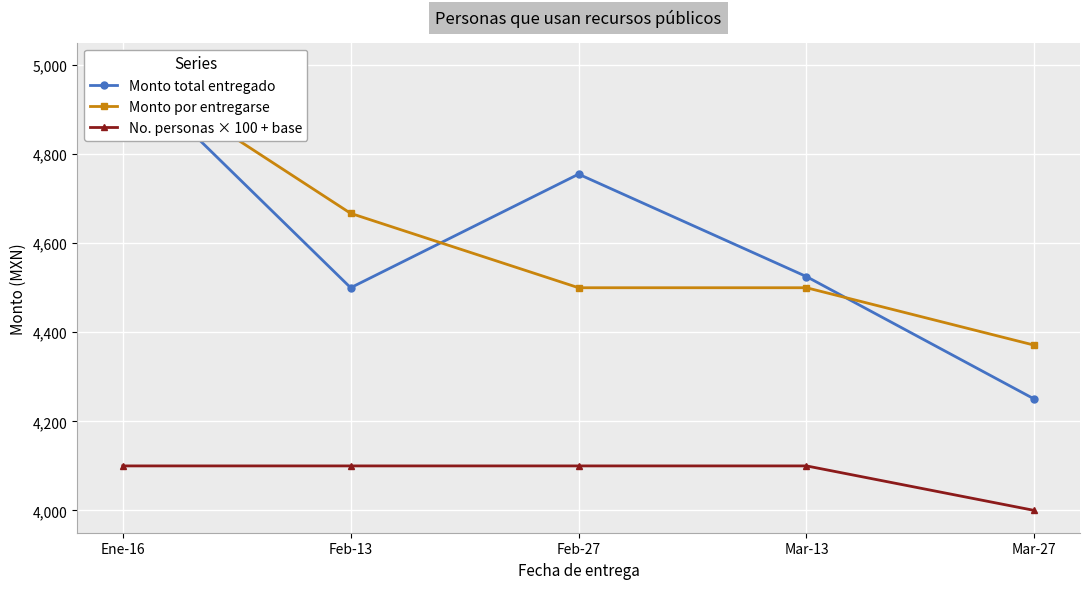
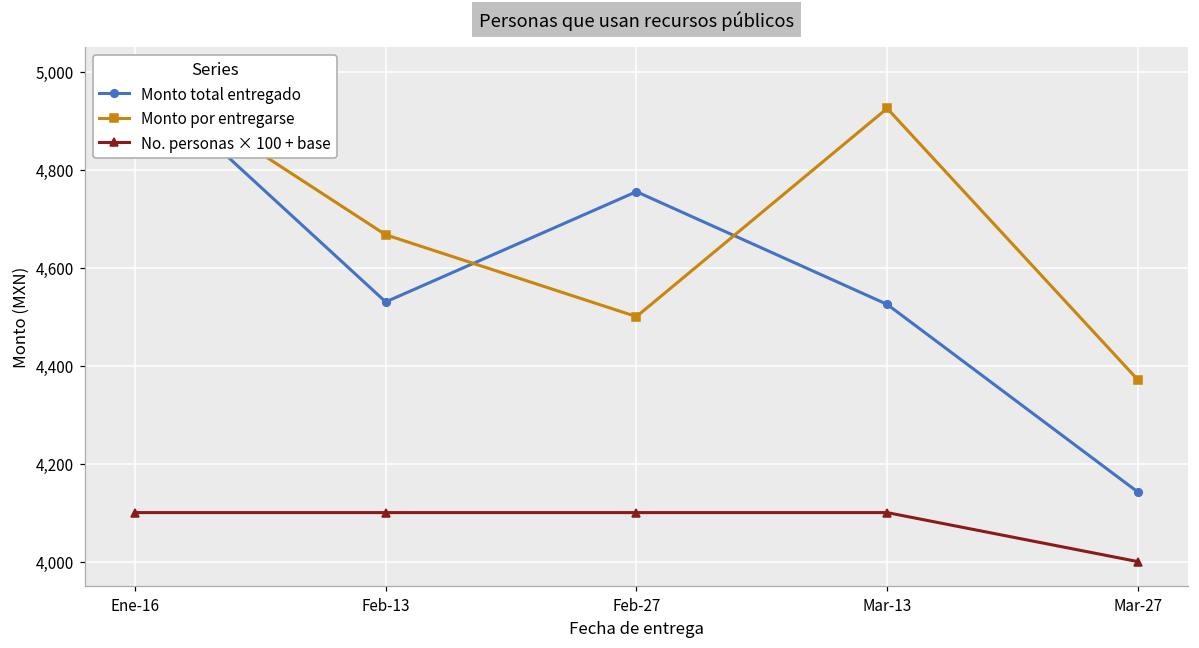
  {
    "Monto total entregado": {
-     "Feb-13": "4,500",
+     "Feb-13": "4,530",
      "Feb-27": "4,760",
      "Mar-13": "4,530",
-     "Mar-27": "4,250"
+     "Mar-27": "4,140"
    },
    "Monto por entregarse": {
      "Feb-13": "4,670",
      "Feb-27": "4,500",
-     "Mar-13": "4,500",
+     "Mar-13": "4,930",
      "Mar-27": "4,370"
    },
    "No. personas × 100 + base": {
      "Ene-16": "4,100",
      "Feb-13": "4,100",
      "Feb-27": "4,100",
      "Mar-13": "4,100",
      "Mar-27": "4,000"
    }
  }
